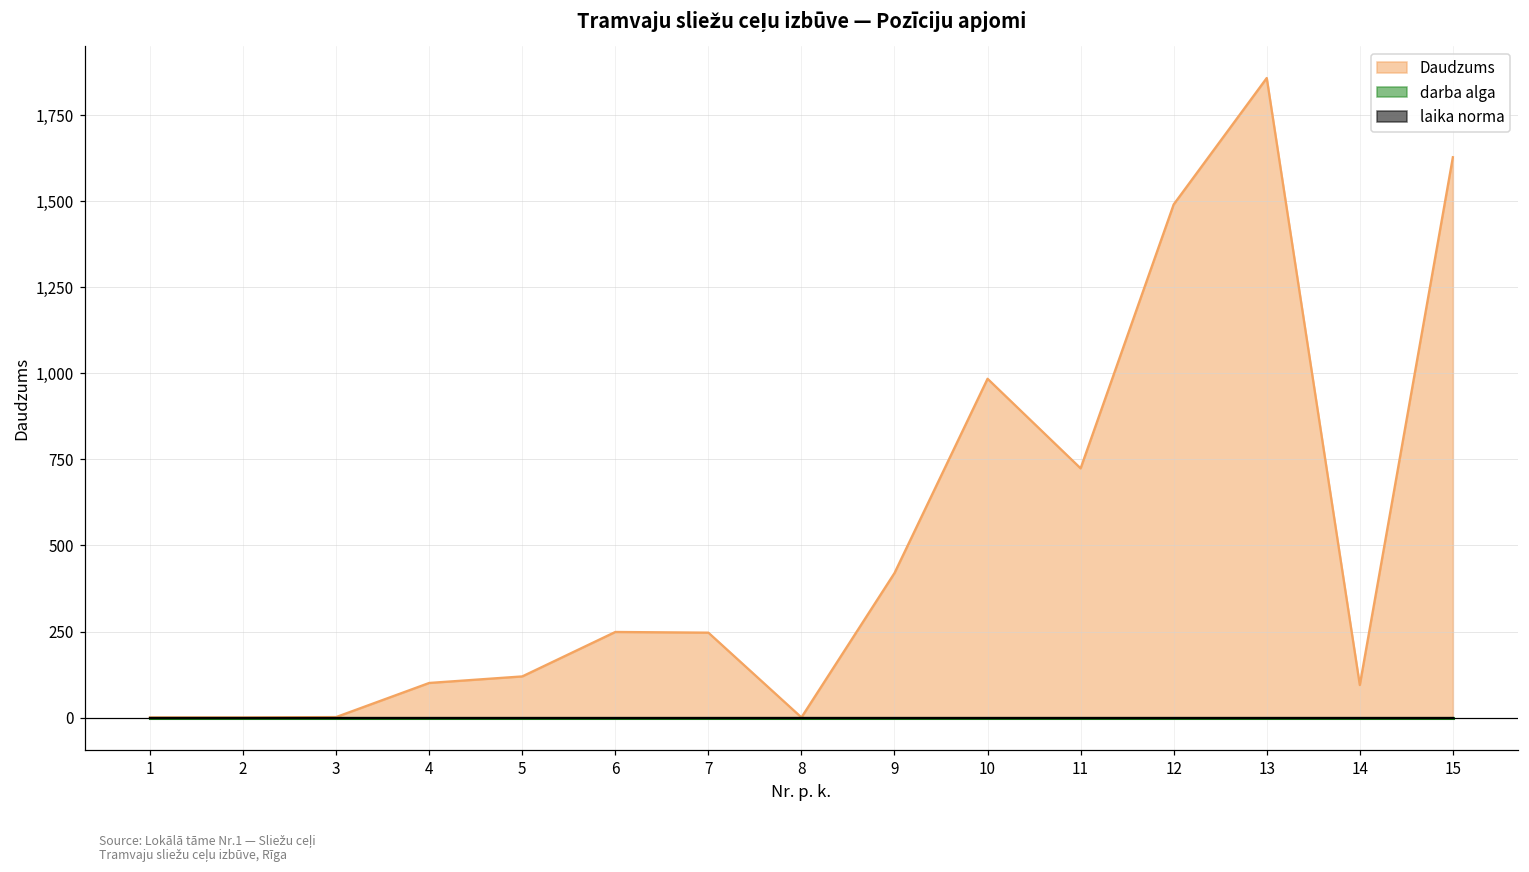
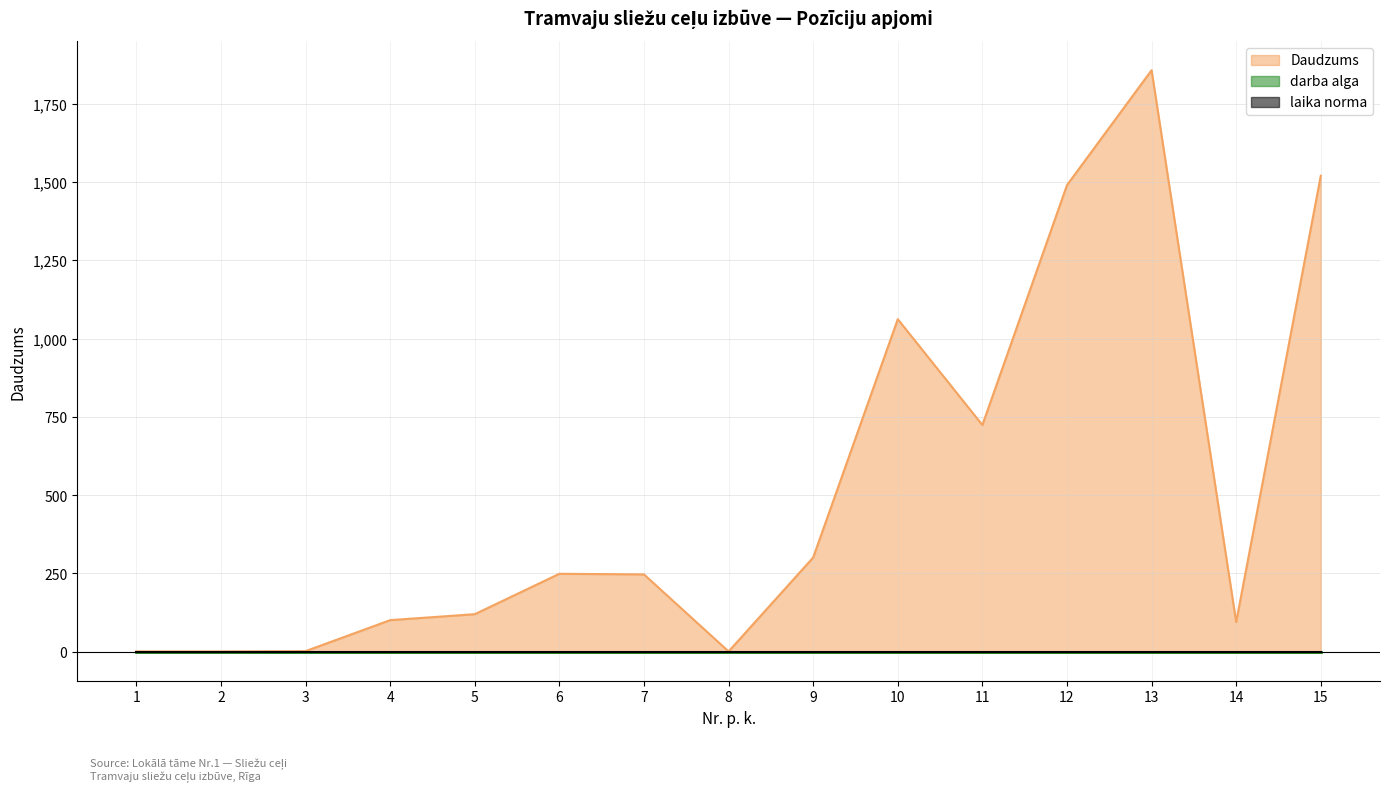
  {
    "Daudzums": {
      "4": "100",
      "5": "120",
      "6": "250",
      "7": "250",
-     "9": "420",
-     "10": "980",
+     "9": "300",
+     "10": "1,060",
      "11": "720",
      "12": "1,490",
      "13": "1,860",
      "14": "100",
-     "15": "1,630"
+     "15": "1,520"
    },
    "laika norma": {
      "4": "0",
      "5": "0",
      "6": "0",
      "7": "0",
      "9": "0",
      "10": "0",
      "11": "0",
      "12": "0",
      "13": "0",
      "14": "0",
      "15": "0"
    }
  }
